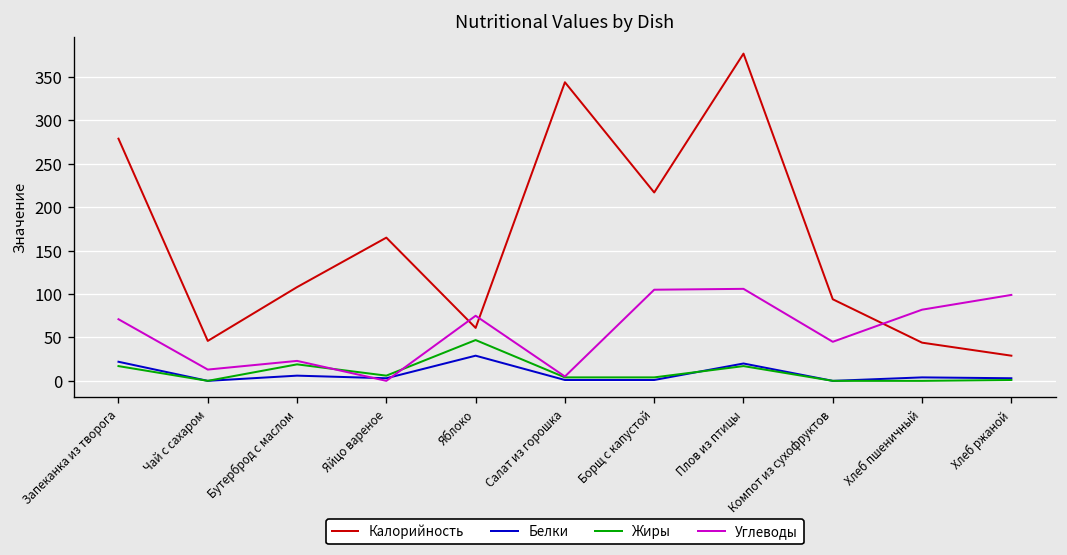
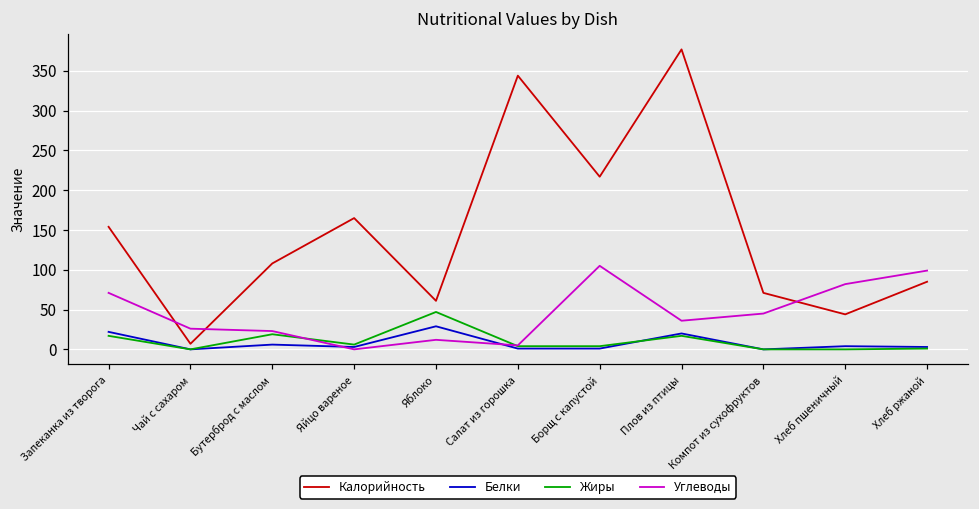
  {
    "Калорийность": {
-     "Запеканка из творога": 280,
-     "Чай с сахаром": 50,
+     "Запеканка из творога": 150,
+     "Чай с сахаром": 10,
      "Бутерброд с маслом": 110,
      "Яйцо вареное": 170,
      "Яблоко": 60,
      "Салат из горошка": 340,
      "Борщ с капустой": 220,
      "Плов из птицы": 380,
-     "Компот из сухофруктов": 90,
+     "Компот из сухофруктов": 70,
      "Хлеб пшеничный": 40,
-     "Хлеб ржаной": 30
+     "Хлеб ржаной": 90
    },
    "Белки": {
      "Запеканка из творога": 20,
      "Бутерброд с маслом": 10,
      "Яблоко": 30,
      "Хлеб пшеничный": 0
    },
    "Жиры": {
      "Запеканка из творога": 20,
      "Бутерброд с маслом": 20,
      "Яблоко": 50,
      "Хлеб пшеничный": 0
    },
    "Углеводы": {
      "Запеканка из творога": 70,
-     "Чай с сахаром": 10,
+     "Чай с сахаром": 30,
      "Бутерброд с маслом": 20,
-     "Яблоко": 80,
+     "Яблоко": 10,
      "Борщ с капустой": 110,
-     "Плов из птицы": 110,
+     "Плов из птицы": 40,
      "Компот из сухофруктов": 50,
      "Хлеб пшеничный": 80,
      "Хлеб ржаной": 100
    }
  }
